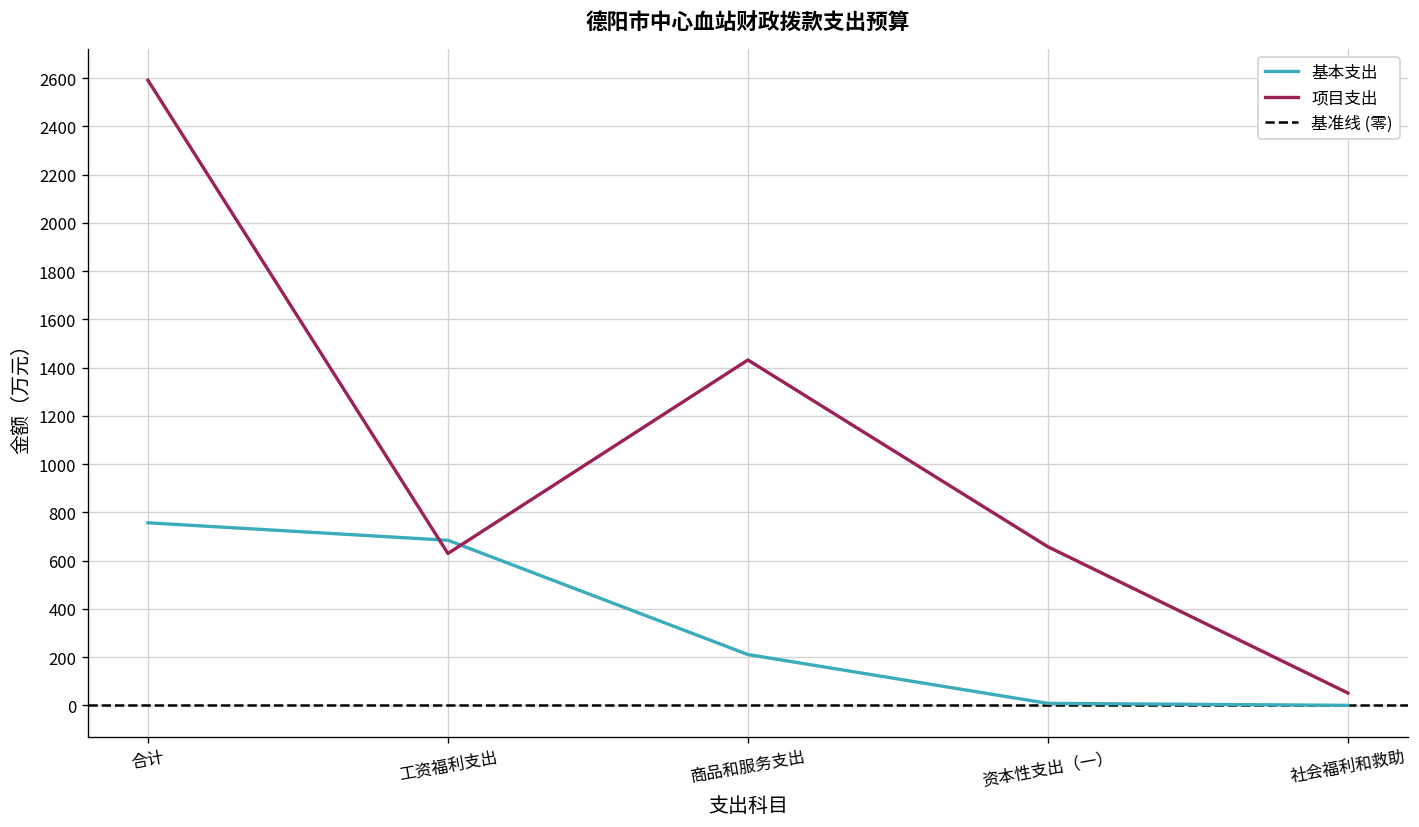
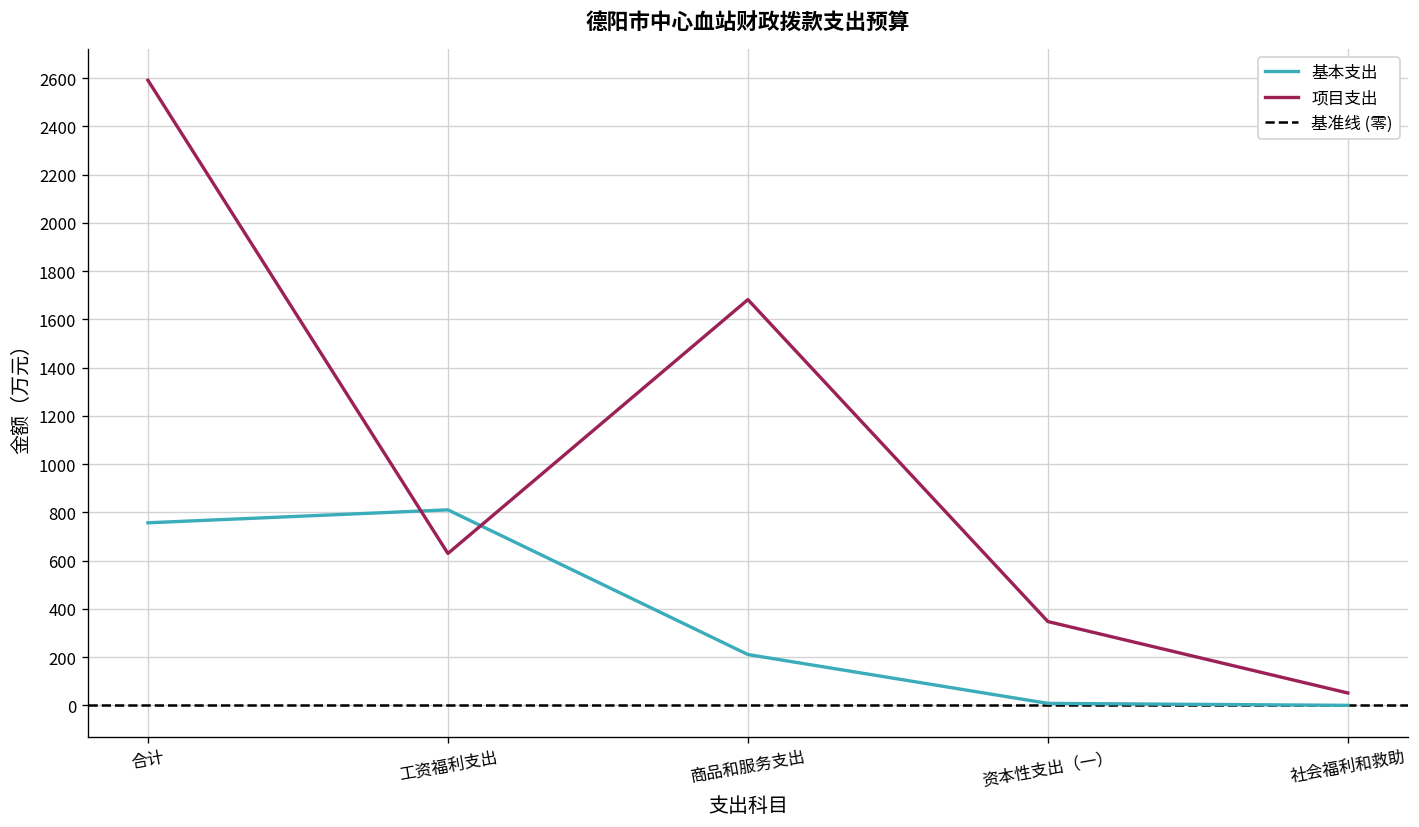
  {
    "基本支出": {
      "合计": 760,
-     "工资福利支出": 680,
+     "工资福利支出": 810,
      "商品和服务支出": 210,
      "资本性支出（一）": 10,
      "社会福利和救助": 0
    },
    "项目支出": {
      "合计": 2590,
      "工资福利支出": 630,
-     "商品和服务支出": 1430,
-     "资本性支出（一）": 660,
+     "商品和服务支出": 1680,
+     "资本性支出（一）": 350,
      "社会福利和救助": 50
    }
  }
